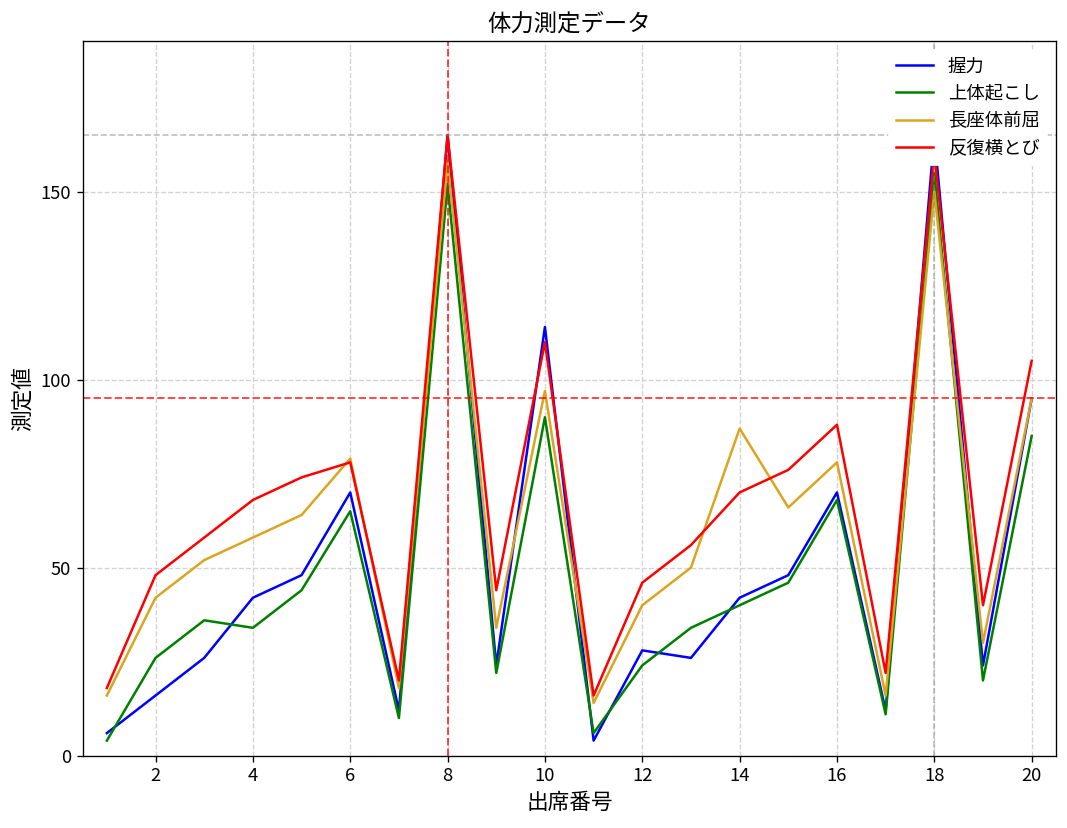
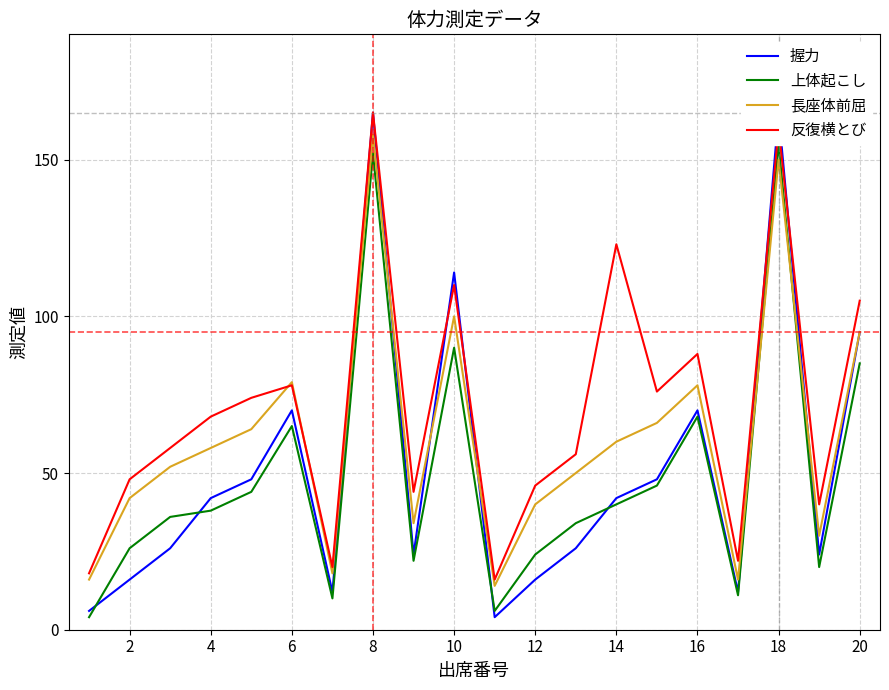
  {
    "握力": {
      "2": 16,
      "4": 42,
      "6": 70,
      "10": 114,
-     "12": 28,
+     "12": 16,
      "14": 42,
      "16": 70
    },
    "上体起こし": {
      "2": 26,
-     "4": 34,
+     "4": 38,
      "6": 65,
      "8": 152,
      "10": 90,
      "12": 24,
      "14": 40,
      "16": 68,
      "20": 85
    },
    "長座体前屈": {
      "2": 42,
      "4": 58,
      "6": 79,
      "8": 158,
-     "10": 97,
+     "10": 100,
      "12": 40,
-     "14": 87,
+     "14": 60,
      "16": 78,
      "18": 150
    },
    "反復横とび": {
      "2": 48,
      "4": 68,
      "6": 78,
      "10": 110,
      "12": 46,
-     "14": 70,
+     "14": 123,
      "16": 88,
      "20": 105
    }
  }
